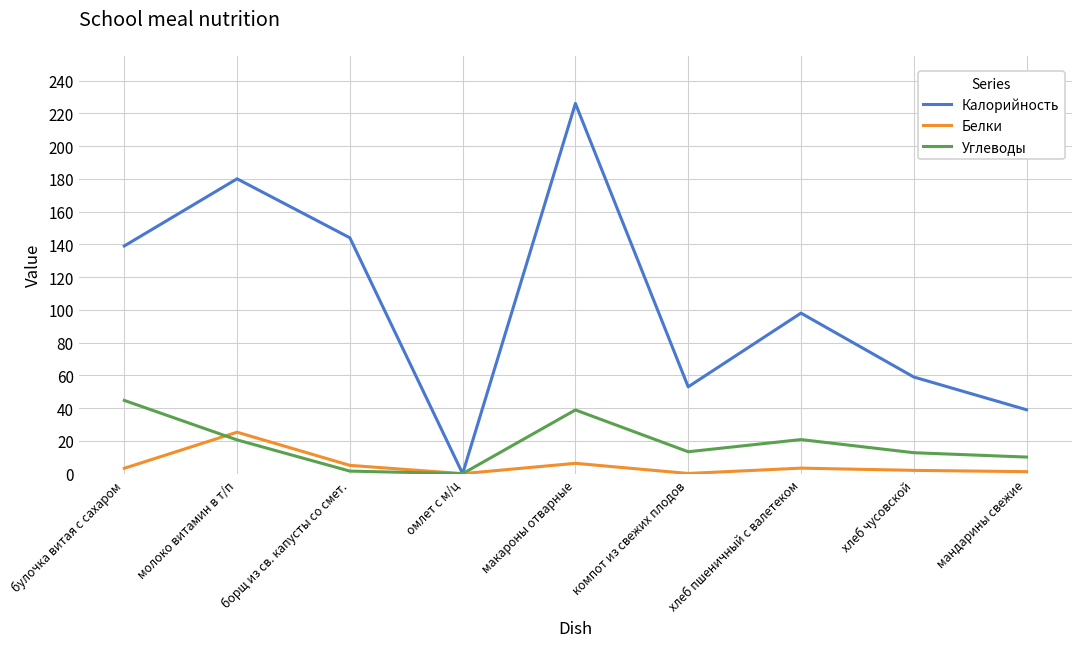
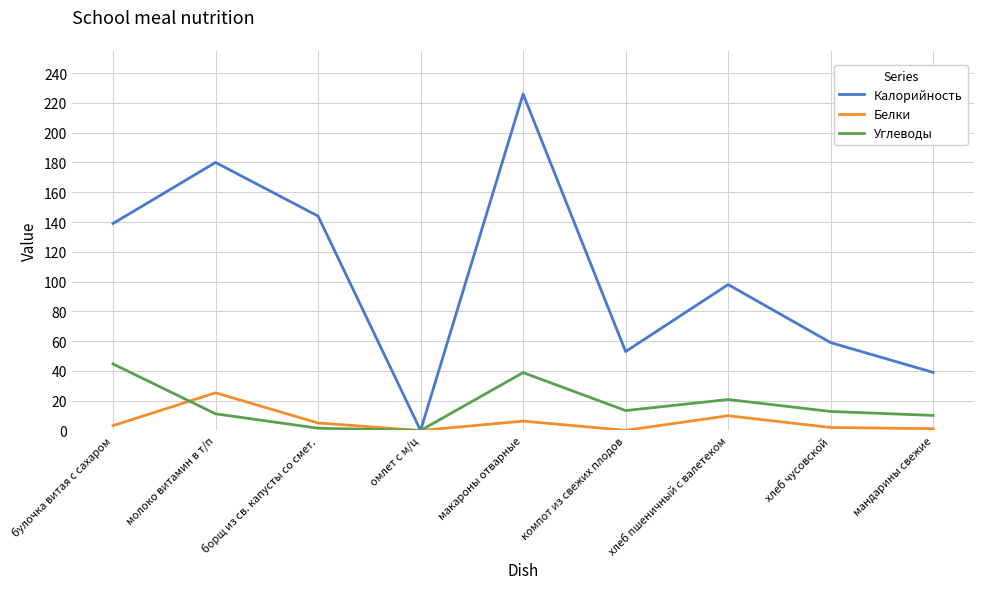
  {
    "Калорийность": {
      "булочка витая с сахаром": 139,
      "молоко витамин в т/п": 180,
      "борщ из св. капусты со смет.": 144,
      "макароны отварные": 226,
      "компот из свежих плодов": 53,
      "хлеб пшеничный с валетеком": 98,
      "хлеб чусовской": 59,
      "мандарины свежие": 39
    },
    "Белки": {
      "булочка витая с сахаром": 3,
      "молоко витамин в т/п": 25,
      "борщ из св. капусты со смет.": 5,
      "макароны отварные": 6,
      "компот из свежих плодов": 0,
-     "хлеб пшеничный с валетеком": 3,
+     "хлеб пшеничный с валетеком": 10,
      "хлеб чусовской": 2,
      "мандарины свежие": 1
    },
    "Углеводы": {
      "булочка витая с сахаром": 45,
-     "молоко витамин в т/п": 21,
+     "молоко витамин в т/п": 11,
      "борщ из св. капусты со смет.": 2,
      "макароны отварные": 39,
      "компот из свежих плодов": 13,
      "хлеб пшеничный с валетеком": 21,
      "хлеб чусовской": 13,
      "мандарины свежие": 10
    }
  }
